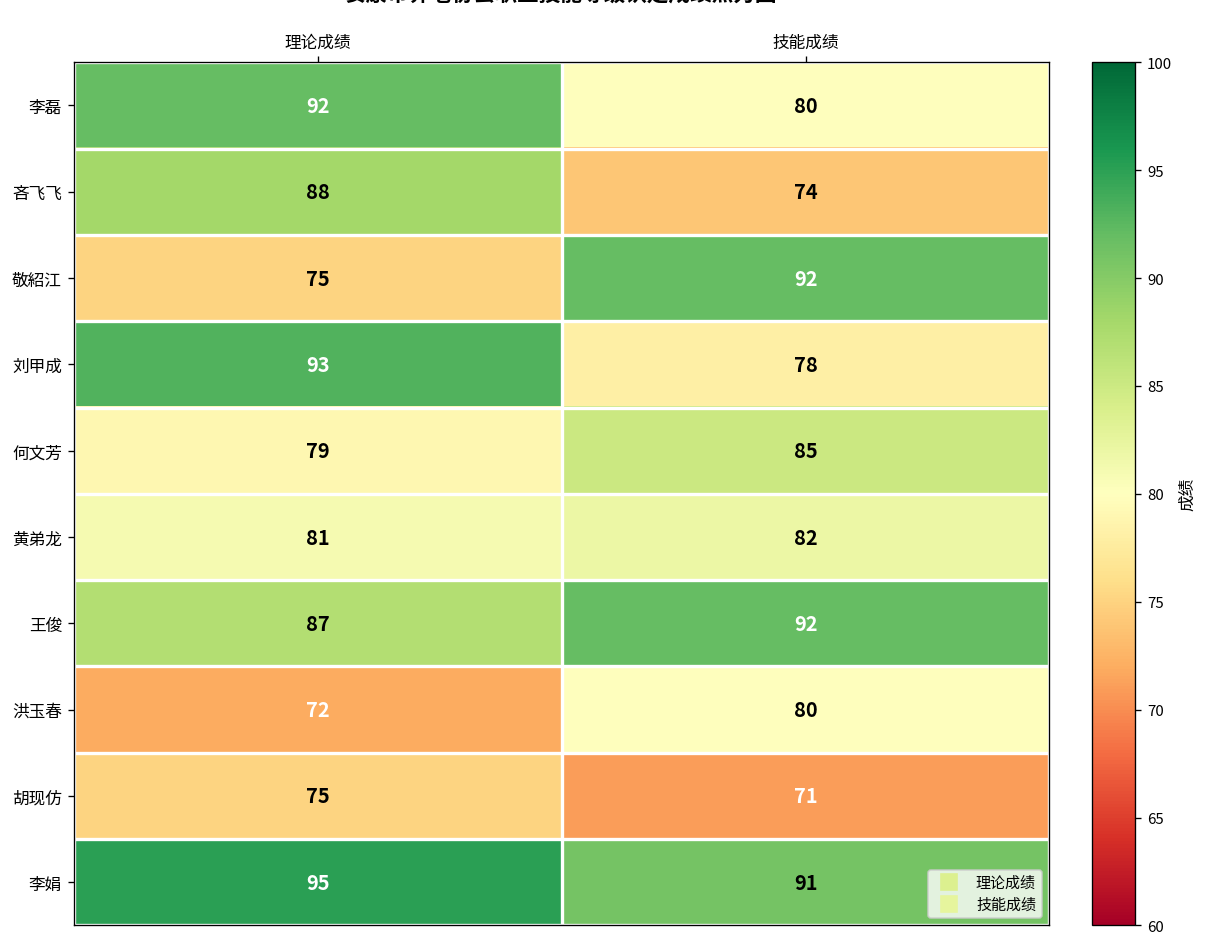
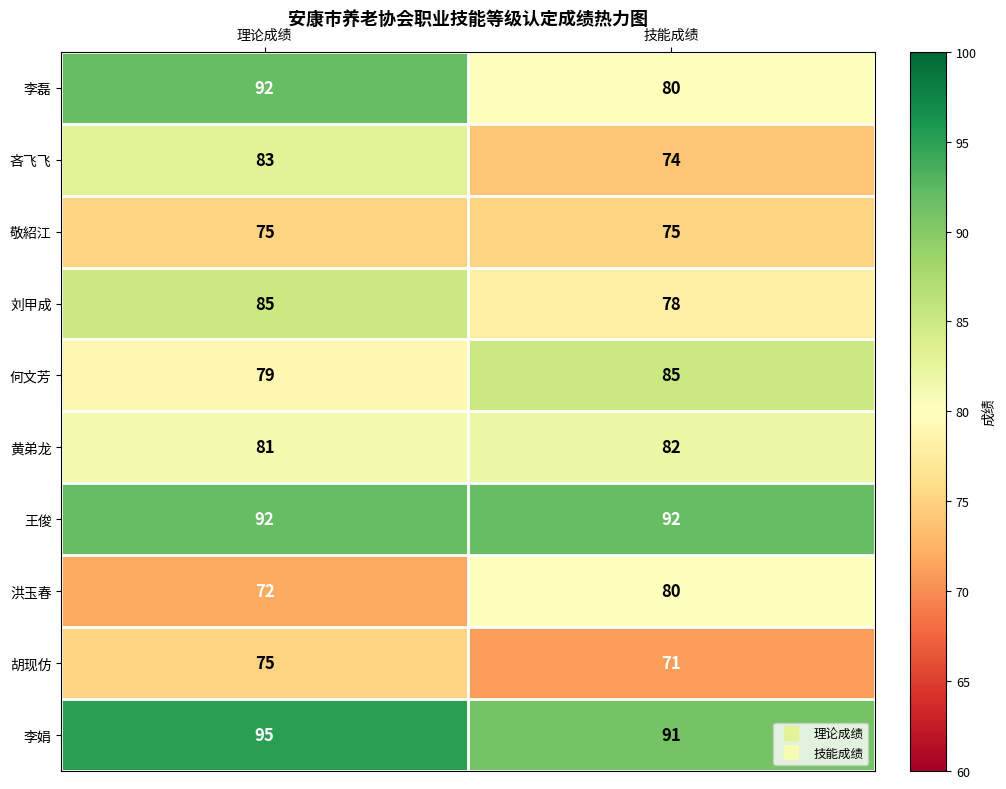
  {
    "李磊": {
      "理论成绩": 92,
      "技能成绩": 80
    },
    "吝飞飞": {
-     "理论成绩": 88,
+     "理论成绩": 83,
      "技能成绩": 74
    },
    "敬紹江": {
      "理论成绩": 75,
-     "技能成绩": 92
+     "技能成绩": 75
    },
    "刘甲成": {
-     "理论成绩": 93,
+     "理论成绩": 85,
      "技能成绩": 78
    },
    "何文芳": {
      "理论成绩": 79,
      "技能成绩": 85
    },
    "黄弟龙": {
      "理论成绩": 81,
      "技能成绩": 82
    },
    "王俊": {
-     "理论成绩": 87,
+     "理论成绩": 92,
      "技能成绩": 92
    },
    "洪玉春": {
      "理论成绩": 72,
      "技能成绩": 80
    },
    "胡现仿": {
      "理论成绩": 75,
      "技能成绩": 71
    },
    "李娟": {
      "理论成绩": 95,
      "技能成绩": 91
    }
  }
